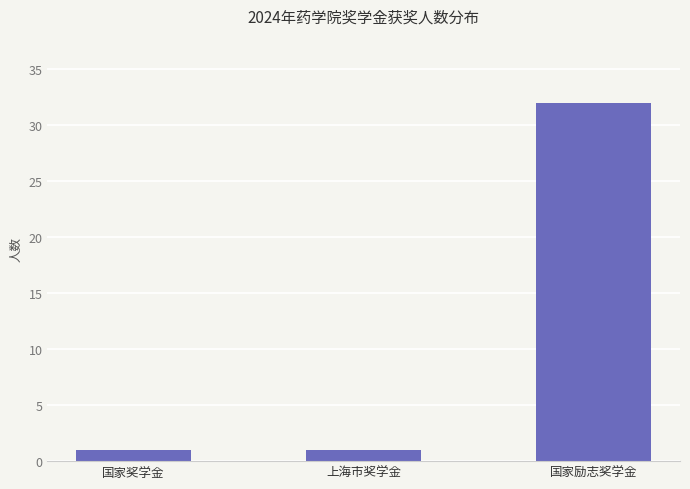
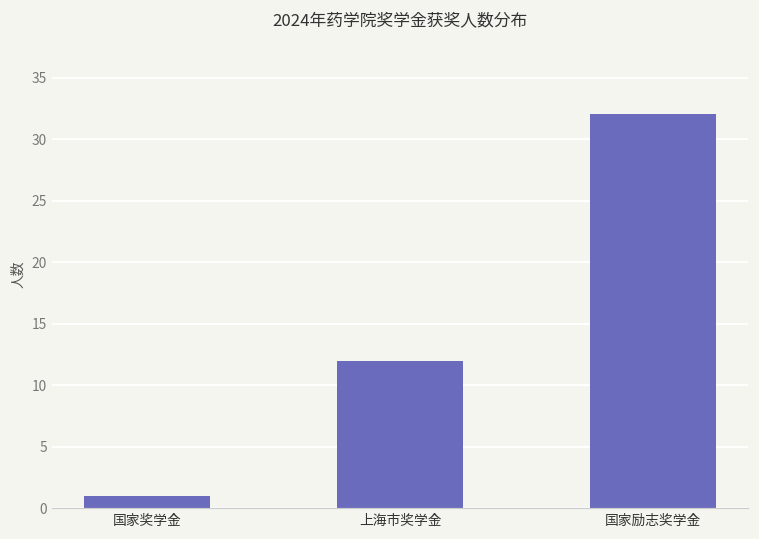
  {
    "国家奖学金": 1,
-   "上海市奖学金": 1,
+   "上海市奖学金": 12,
    "国家励志奖学金": 32
  }
